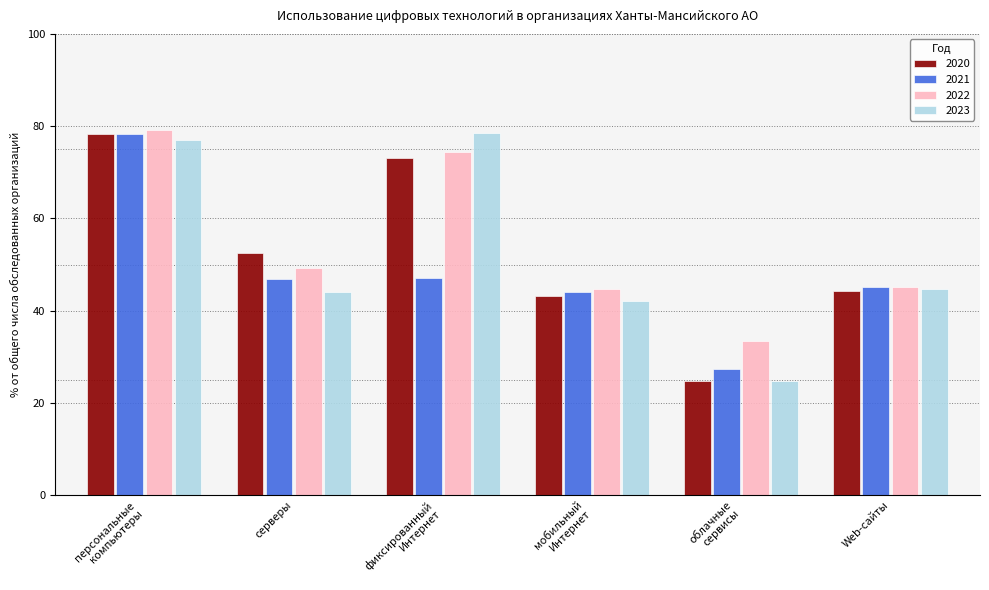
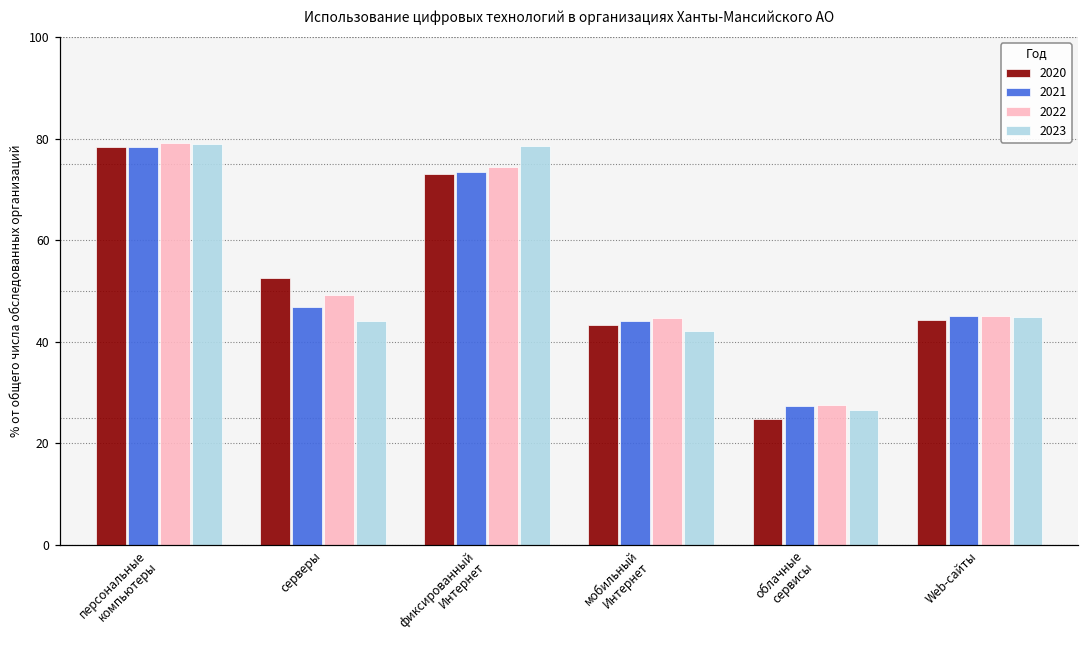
  {
    "2020": {
      "персональные компьютеры": 78,
      "серверы": 53,
      "фиксированный Интернет": 73,
      "мобильный Интернет": 43,
      "облачные сервисы": 25,
      "Web-сайты": 44
    },
    "2021": {
      "персональные компьютеры": 78,
      "серверы": 47,
-     "фиксированный Интернет": 47,
+     "фиксированный Интернет": 73,
      "мобильный Интернет": 44,
      "облачные сервисы": 27,
      "Web-сайты": 45
    },
    "2022": {
      "персональные компьютеры": 79,
      "серверы": 49,
      "фиксированный Интернет": 74,
      "мобильный Интернет": 45,
-     "облачные сервисы": 33,
+     "облачные сервисы": 28,
      "Web-сайты": 45
    },
    "2023": {
-     "персональные компьютеры": 77,
+     "персональные компьютеры": 79,
      "серверы": 44,
      "фиксированный Интернет": 79,
      "мобильный Интернет": 42,
-     "облачные сервисы": 25,
+     "облачные сервисы": 27,
      "Web-сайты": 45
    }
  }
